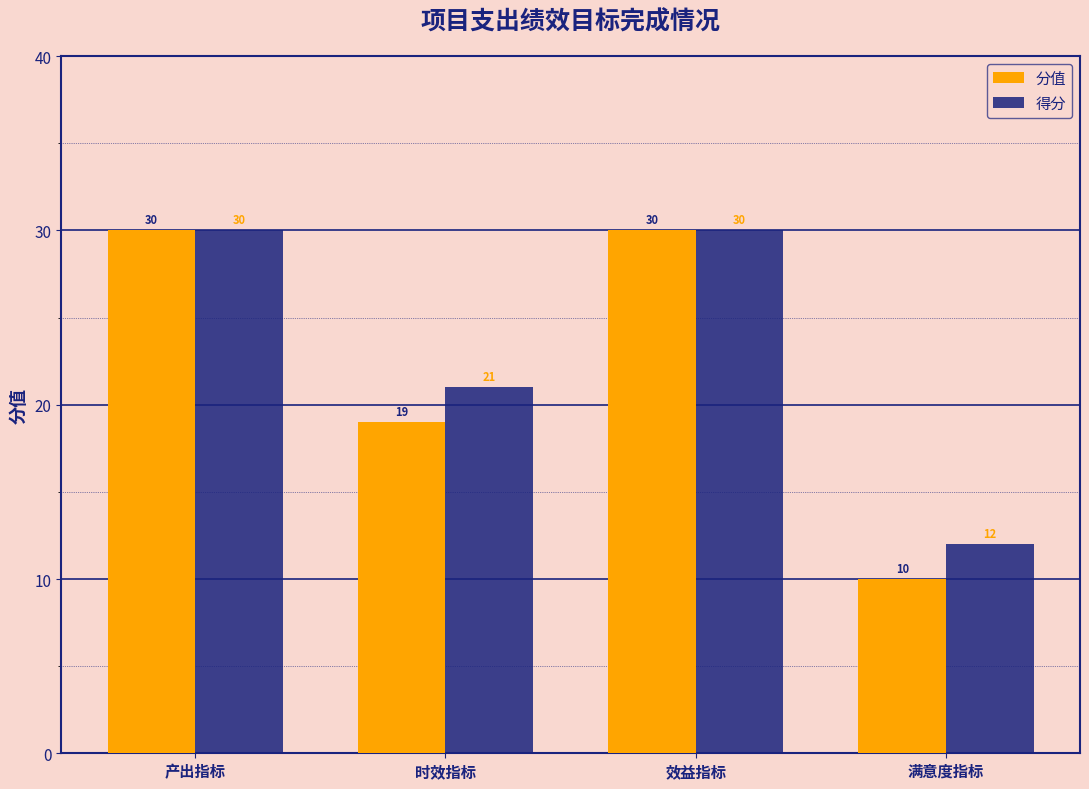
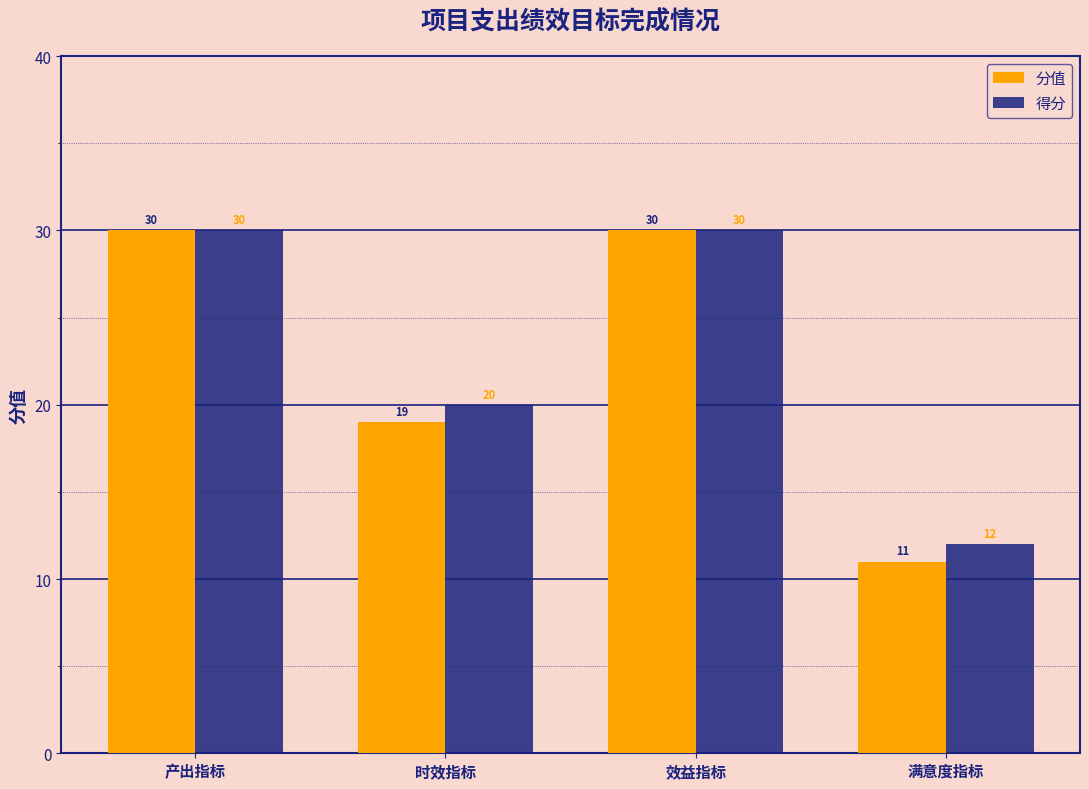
  {
    "分值": {
      "产出指标": 30,
      "时效指标": 19,
      "效益指标": 30,
-     "满意度指标": 10
+     "满意度指标": 11
    },
    "得分": {
      "产出指标": 30,
-     "时效指标": 21,
+     "时效指标": 20,
      "效益指标": 30,
      "满意度指标": 12
    }
  }
